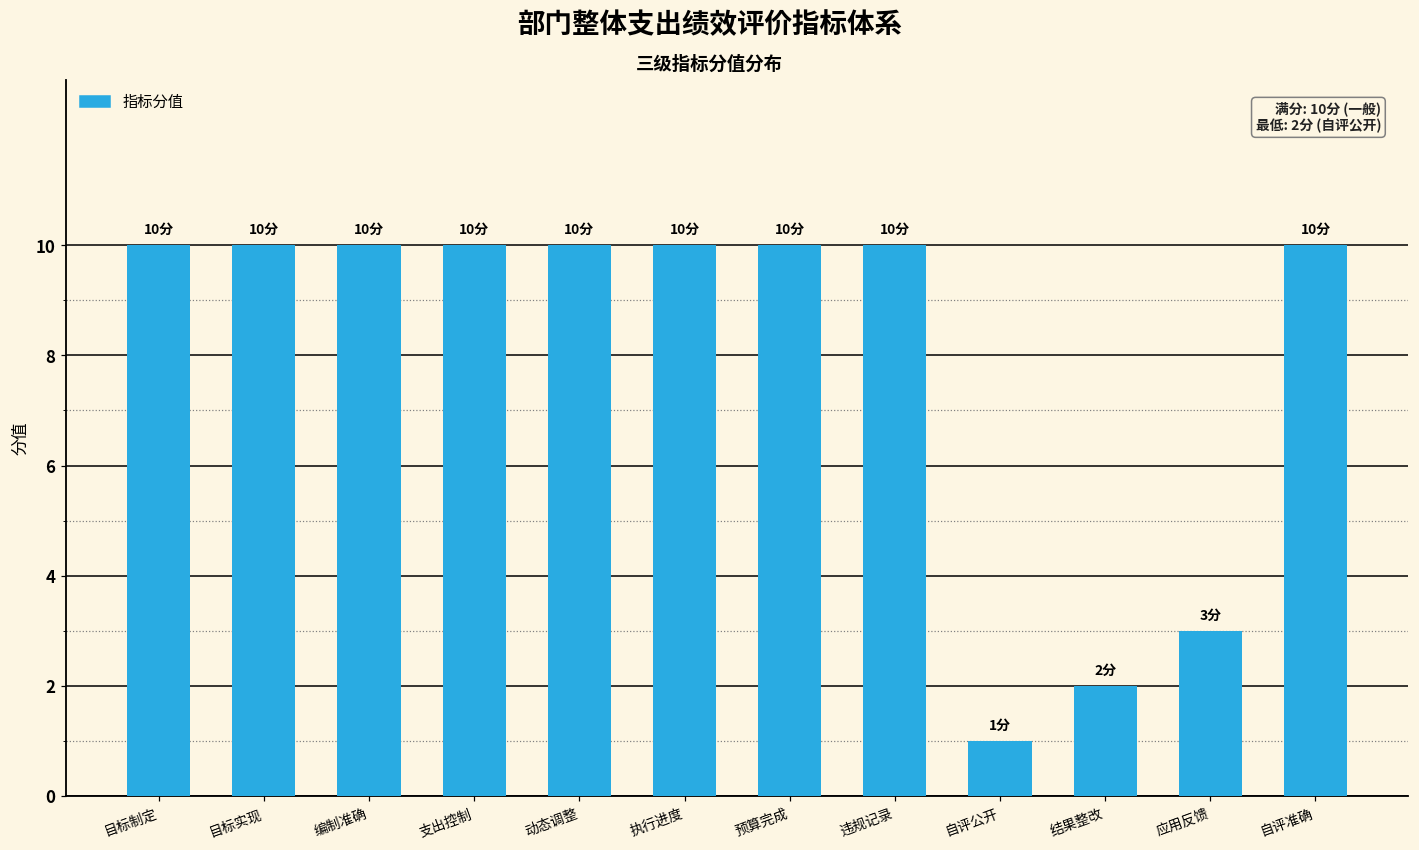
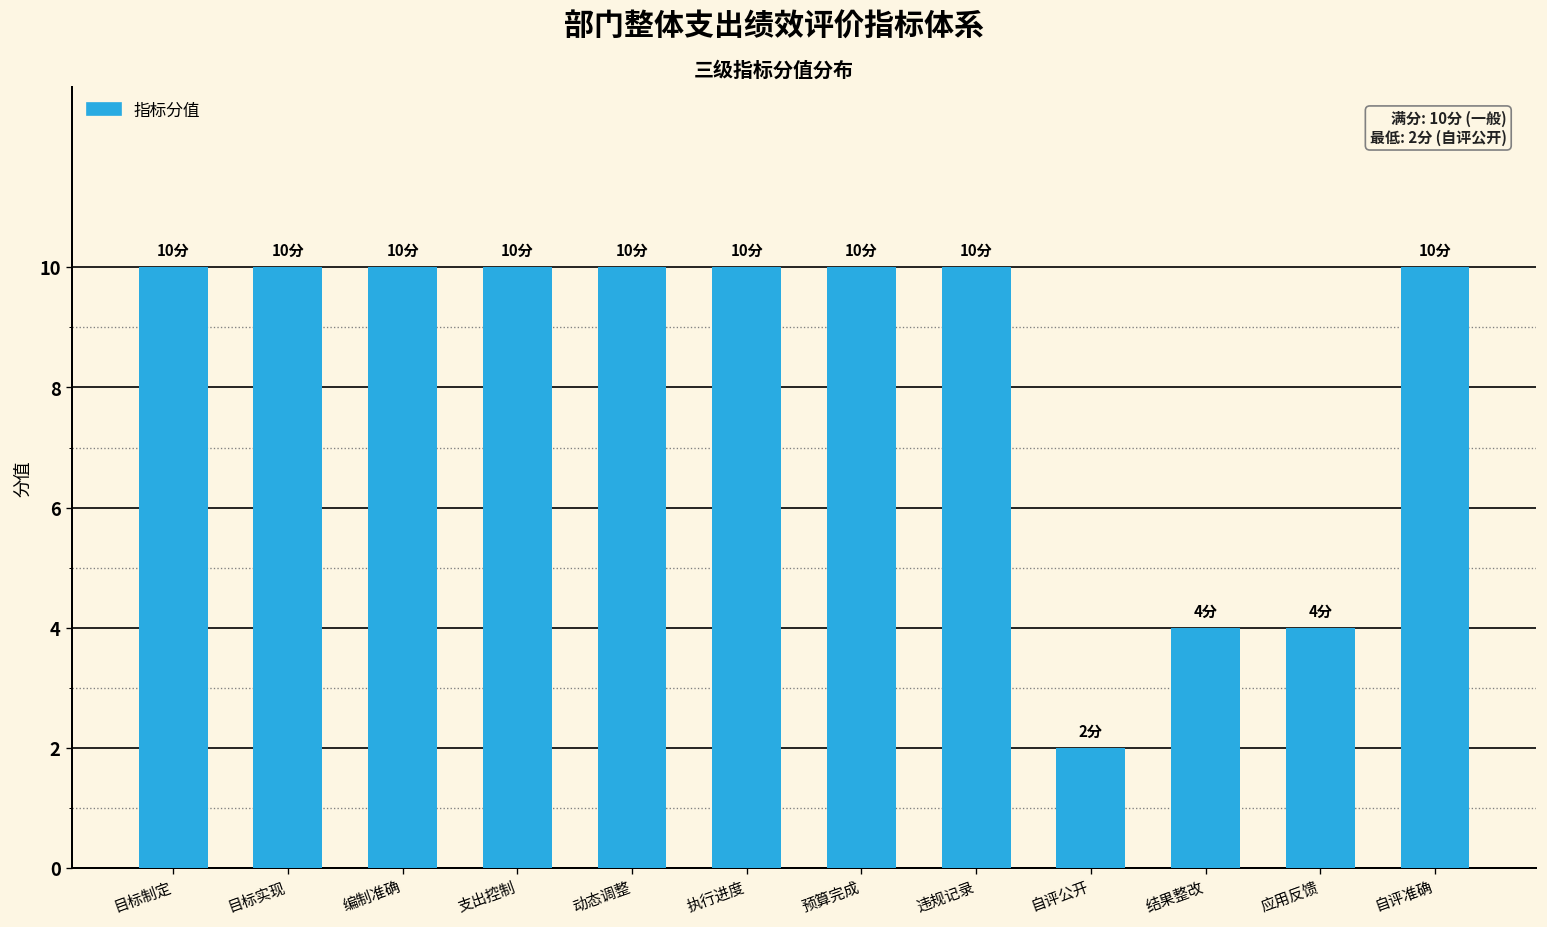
  {
    "目标制定": "10分",
    "目标实现": "10分",
    "编制准确": "10分",
    "支出控制": "10分",
    "动态调整": "10分",
    "执行进度": "10分",
    "预算完成": "10分",
    "违规记录": "10分",
-   "自评公开": "1分",
-   "结果整改": "2分",
-   "应用反馈": "3分",
+   "自评公开": "2分",
+   "结果整改": "4分",
+   "应用反馈": "4分",
    "自评准确": "10分"
  }
